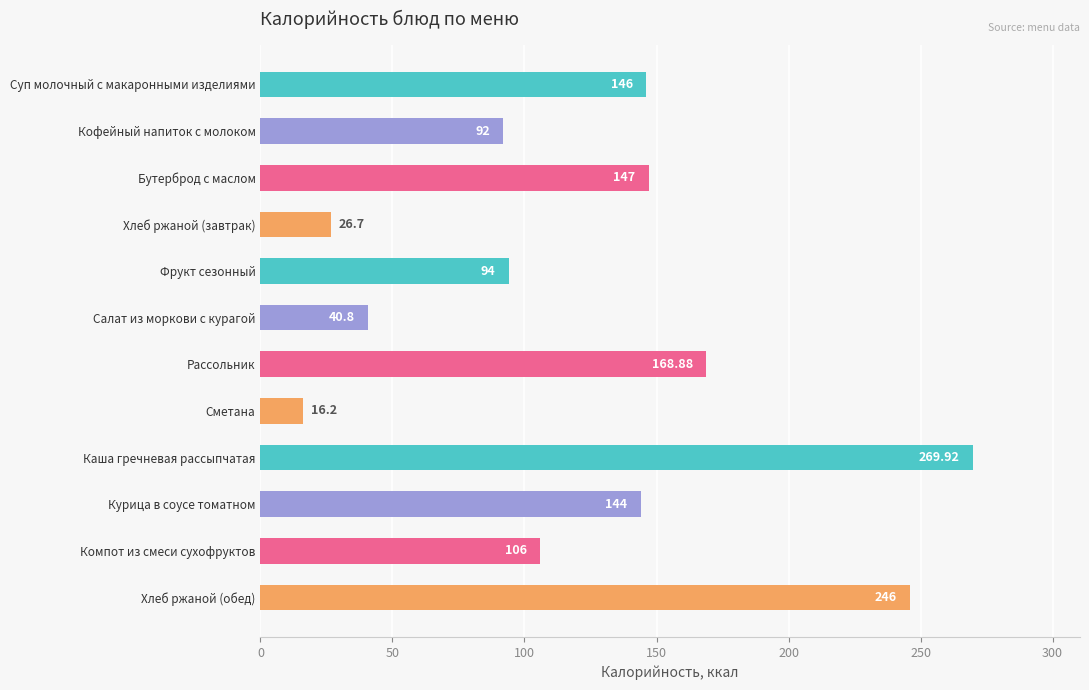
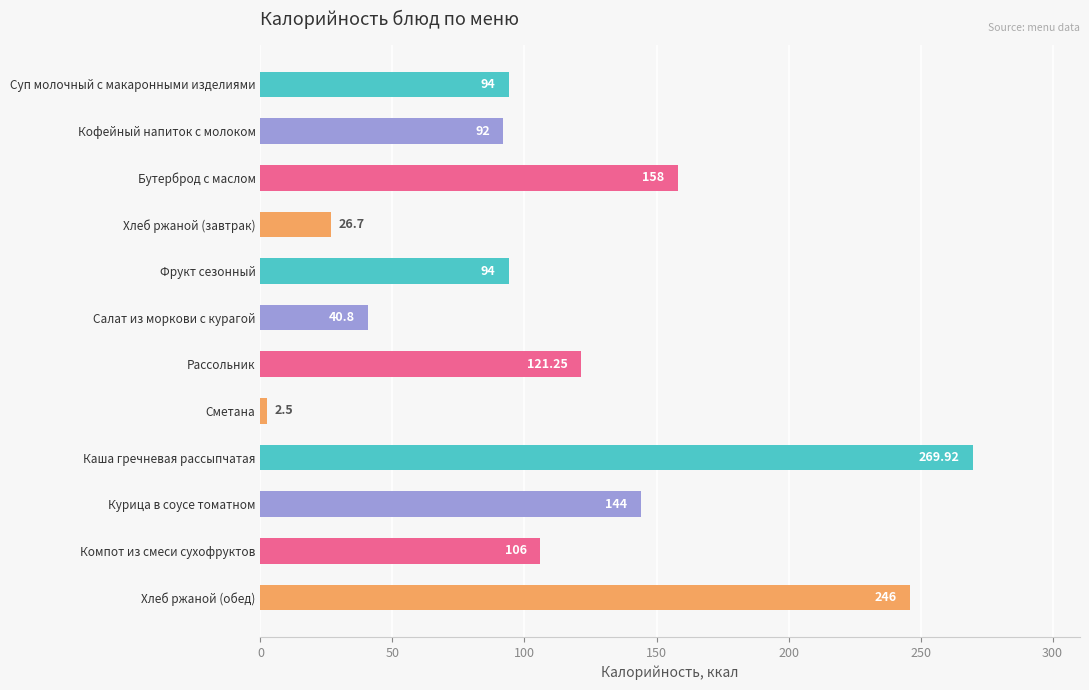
  {
-   "Суп молочный с макаронными изделиями": 146,
+   "Суп молочный с макаронными изделиями": 94,
    "Кофейный напиток с молоком": 92,
-   "Бутерброд с маслом": 147,
+   "Бутерброд с маслом": 158,
    "Хлеб ржаной (завтрак)": 26.7,
    "Фрукт сезонный": 94,
    "Салат из моркови с курагой": 40.8,
-   "Рассольник": 168.88,
-   "Сметана": 16.2,
+   "Рассольник": 121.25,
+   "Сметана": 2.5,
    "Каша гречневая рассыпчатая": 269.92,
    "Курица в соусе томатном": 144,
    "Компот из смеси сухофруктов": 106,
    "Хлеб ржаной (обед)": 246
  }
